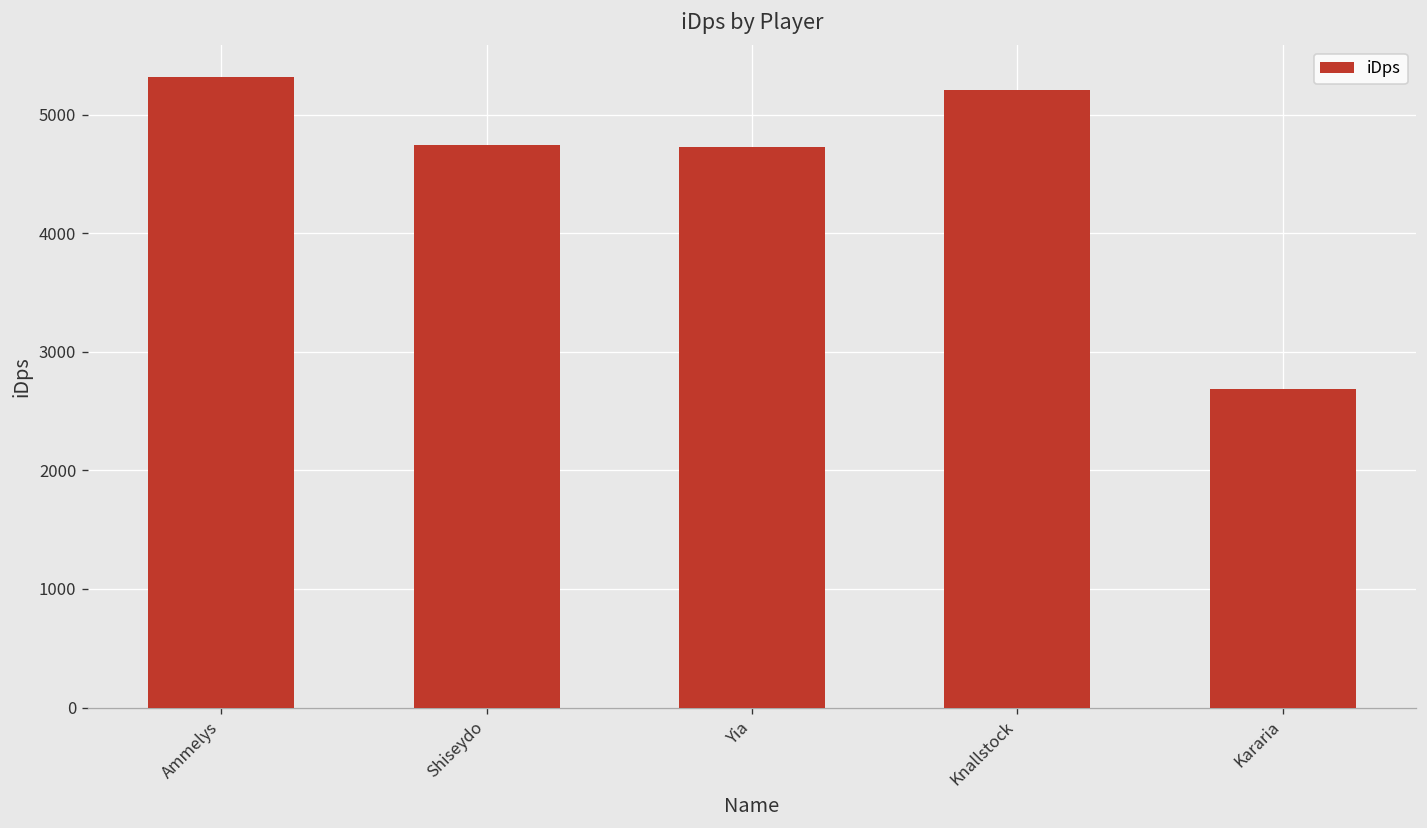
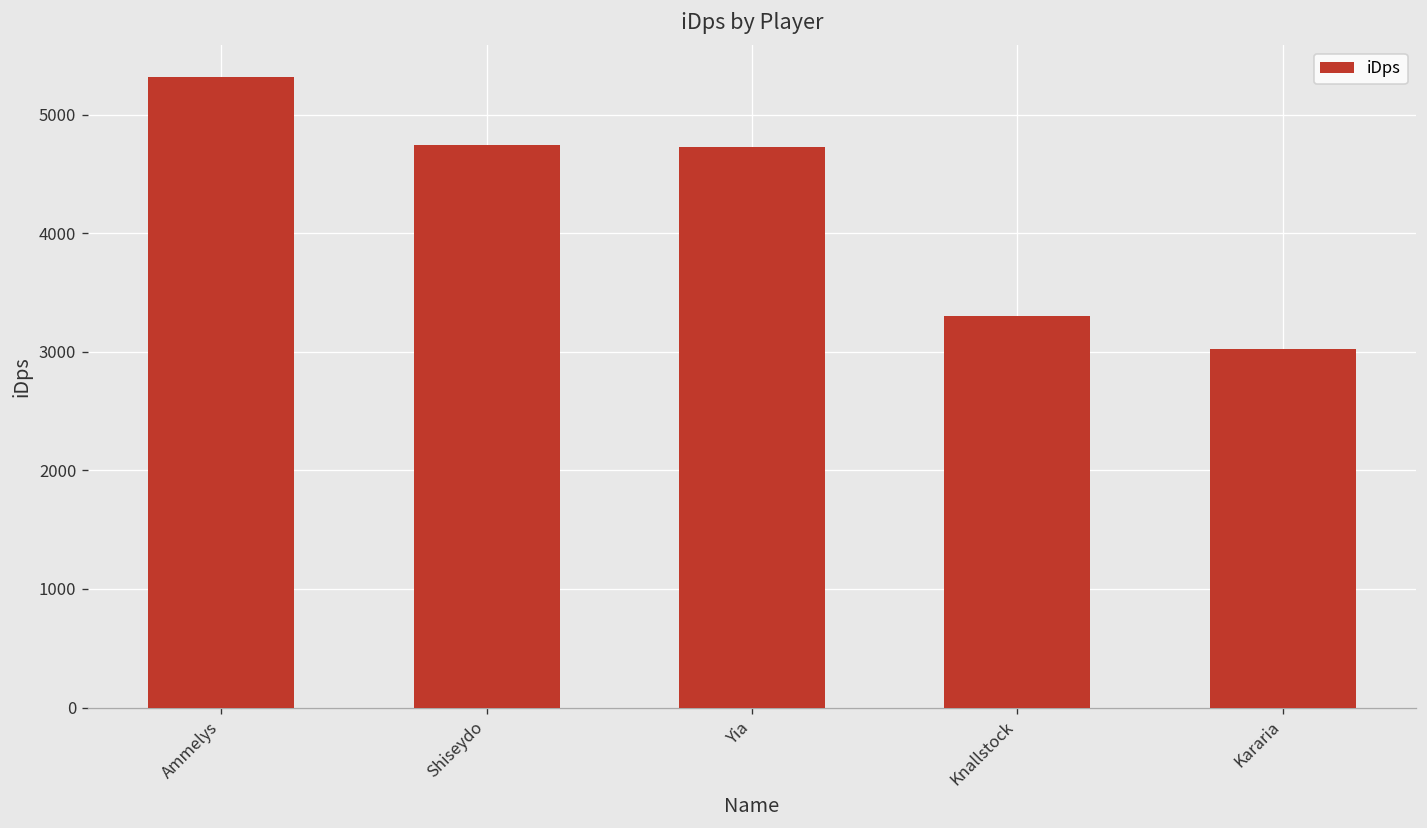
  {
    "Ammelys": 5300,
    "Shiseydo": 4700,
    "Yia": 4700,
-   "Knallstock": 5200,
-   "Kararia": 2700
+   "Knallstock": 3300,
+   "Kararia": 3000
  }
